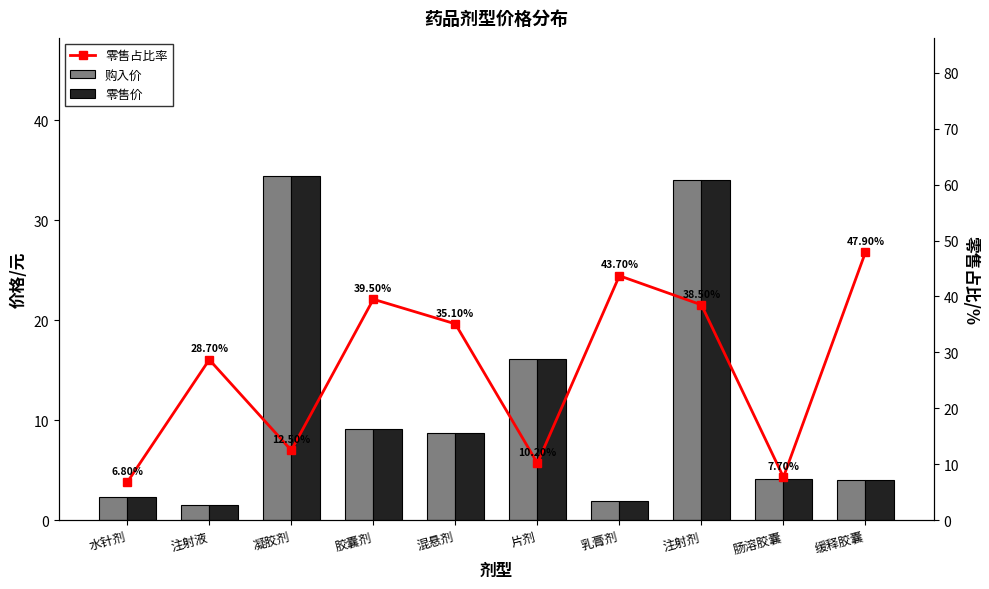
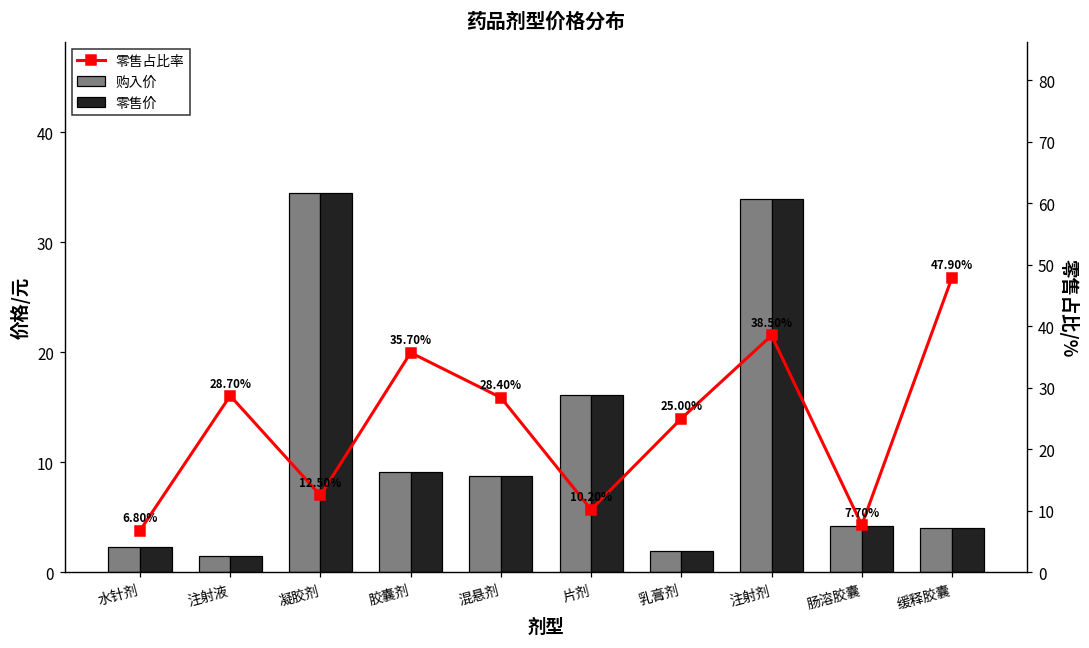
  {
    "零售占比率": {
      "水针剂": "6.80%",
      "注射液": "28.70%",
      "凝胶剂": "12.50%",
-     "胶囊剂": "39.50%",
-     "混悬剂": "35.10%",
+     "胶囊剂": "35.70%",
+     "混悬剂": "28.40%",
      "片剂": "10.20%",
-     "乳膏剂": "43.70%",
+     "乳膏剂": "25.00%",
      "肠溶胶囊": "7.70%",
      "缓释胶囊": "47.90%"
    }
  }
